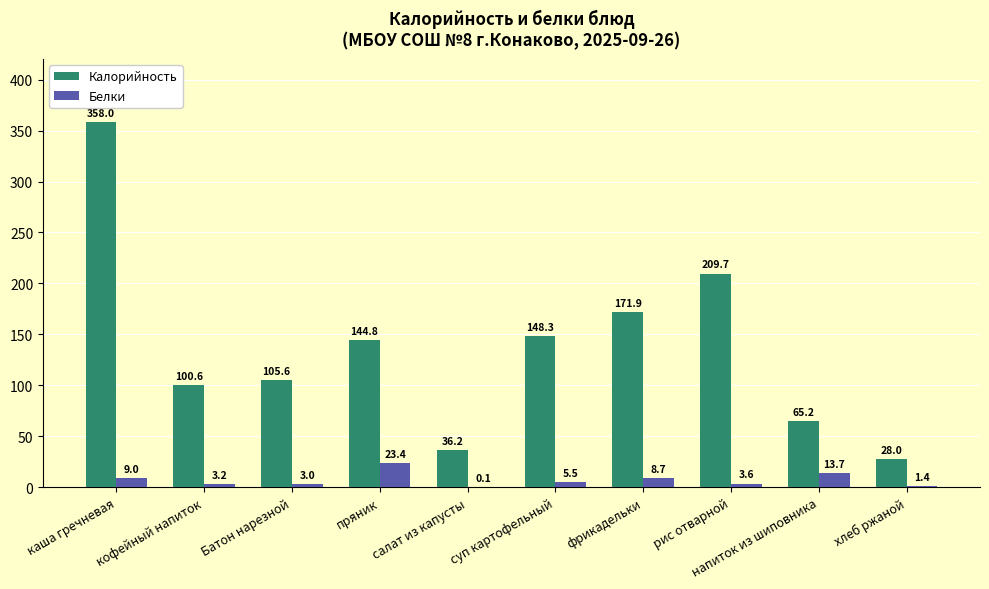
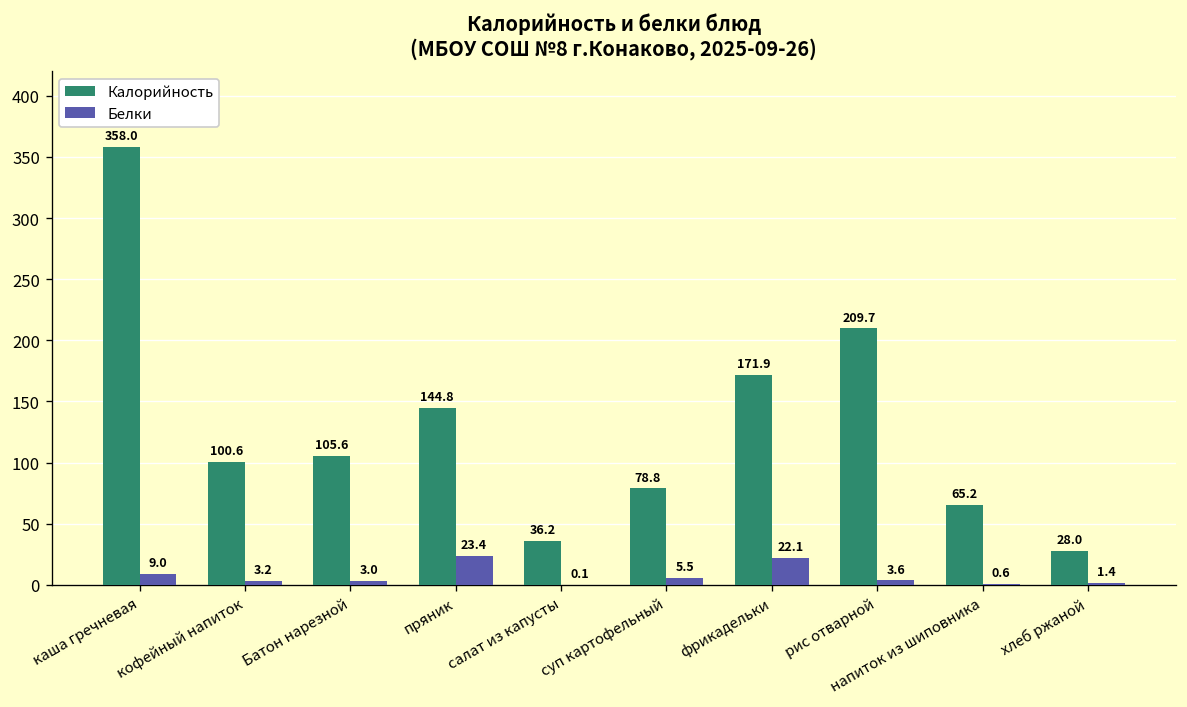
  {
    "Калорийность": {
      "каша гречневая": 358.0,
      "кофейный напиток": 100.6,
      "Батон нарезной": 105.6,
      "пряник": 144.8,
      "салат из капусты": 36.2,
-     "суп картофельный": 148.3,
+     "суп картофельный": 78.8,
      "фрикадельки": 171.9,
      "рис отварной": 209.7,
      "напиток из шиповника": 65.2,
      "хлеб ржаной": 28.0
    },
    "Белки": {
      "каша гречневая": 9.0,
      "кофейный напиток": 3.2,
      "Батон нарезной": 3.0,
      "пряник": 23.4,
      "салат из капусты": 0.1,
      "суп картофельный": 5.5,
-     "фрикадельки": 8.7,
+     "фрикадельки": 22.1,
      "рис отварной": 3.6,
-     "напиток из шиповника": 13.7,
+     "напиток из шиповника": 0.6,
      "хлеб ржаной": 1.4
    }
  }
